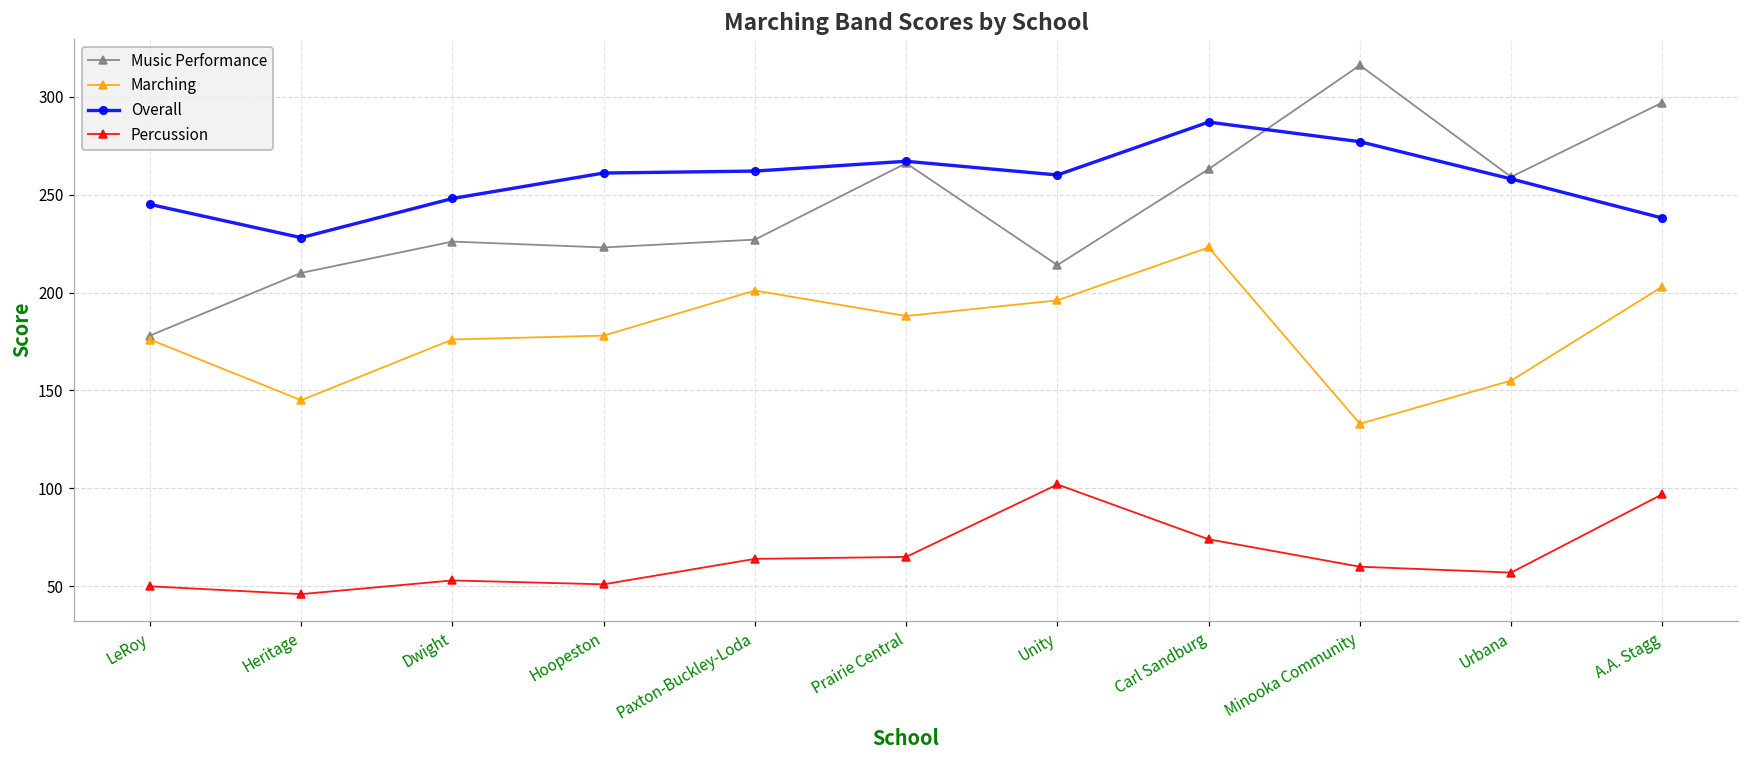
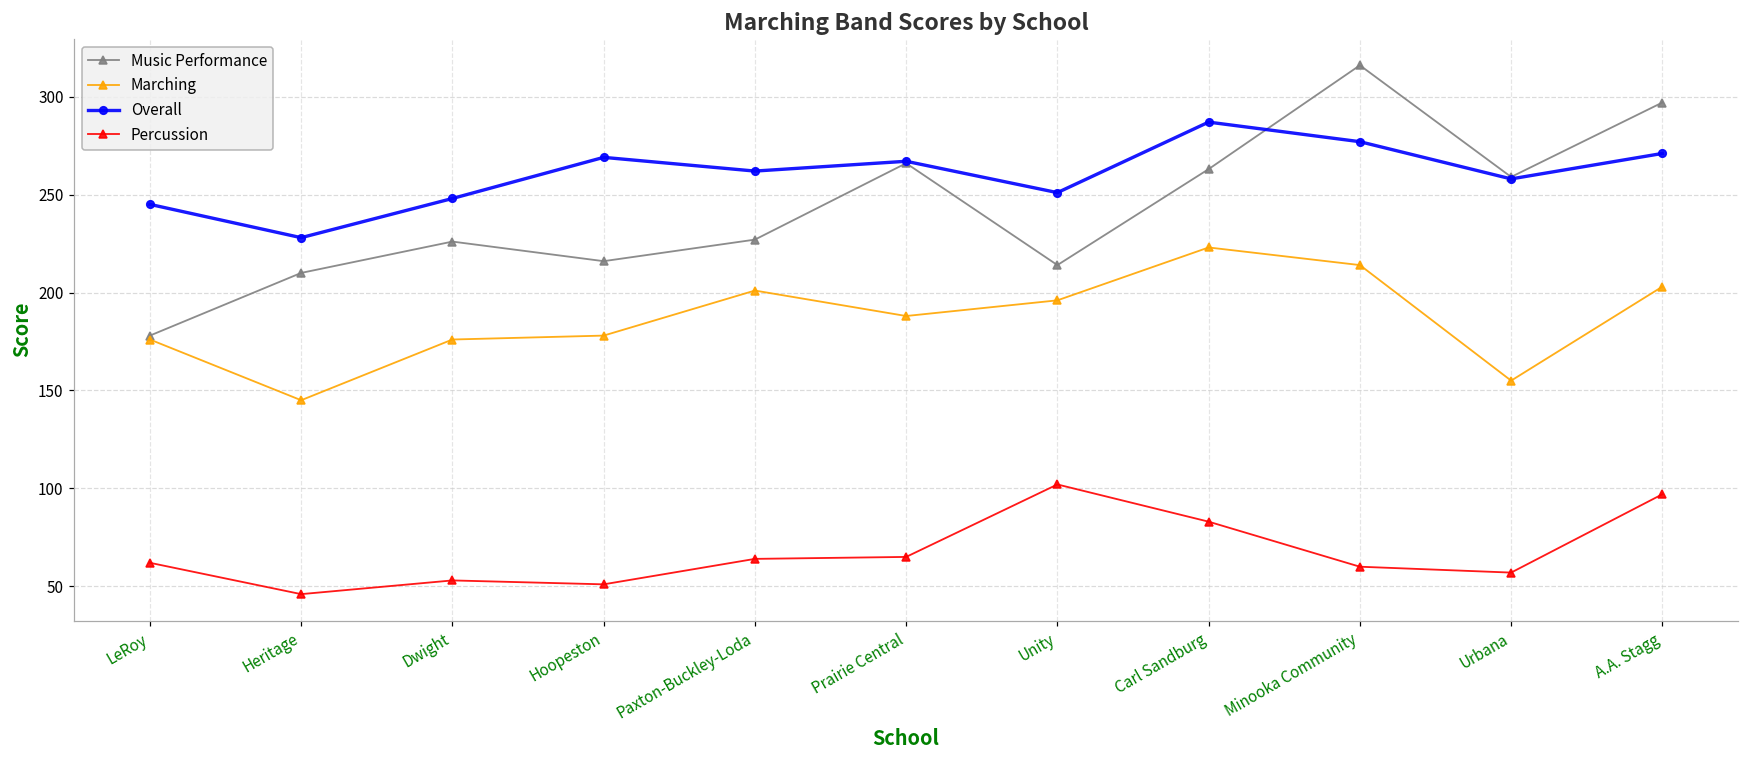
  {
    "Music Performance": {
      "LeRoy": 178,
      "Heritage": 210,
      "Dwight": 226,
-     "Hoopeston": 223,
+     "Hoopeston": 216,
      "Paxton-Buckley-Loda": 227,
      "Unity": 214,
      "Carl Sandburg": 263,
      "Minooka Community": 316,
      "A.A. Stagg": 297
    },
    "Marching": {
      "LeRoy": 176,
      "Heritage": 145,
      "Dwight": 176,
      "Hoopeston": 178,
      "Paxton-Buckley-Loda": 201,
      "Prairie Central": 188,
      "Unity": 196,
      "Carl Sandburg": 223,
-     "Minooka Community": 133,
+     "Minooka Community": 214,
      "Urbana": 155,
      "A.A. Stagg": 203
    },
    "Overall": {
      "LeRoy": 245,
      "Heritage": 228,
      "Dwight": 248,
-     "Hoopeston": 261,
+     "Hoopeston": 269,
      "Paxton-Buckley-Loda": 262,
-     "Unity": 260,
+     "Unity": 251,
      "Carl Sandburg": 287,
      "Minooka Community": 277,
-     "A.A. Stagg": 238
+     "A.A. Stagg": 271
    },
    "Percussion": {
-     "LeRoy": 50,
+     "LeRoy": 62,
      "Heritage": 46,
      "Dwight": 53,
      "Hoopeston": 51,
      "Paxton-Buckley-Loda": 64,
      "Prairie Central": 65,
      "Unity": 102,
-     "Carl Sandburg": 74,
+     "Carl Sandburg": 83,
      "Minooka Community": 60,
      "Urbana": 57,
      "A.A. Stagg": 97
    }
  }
